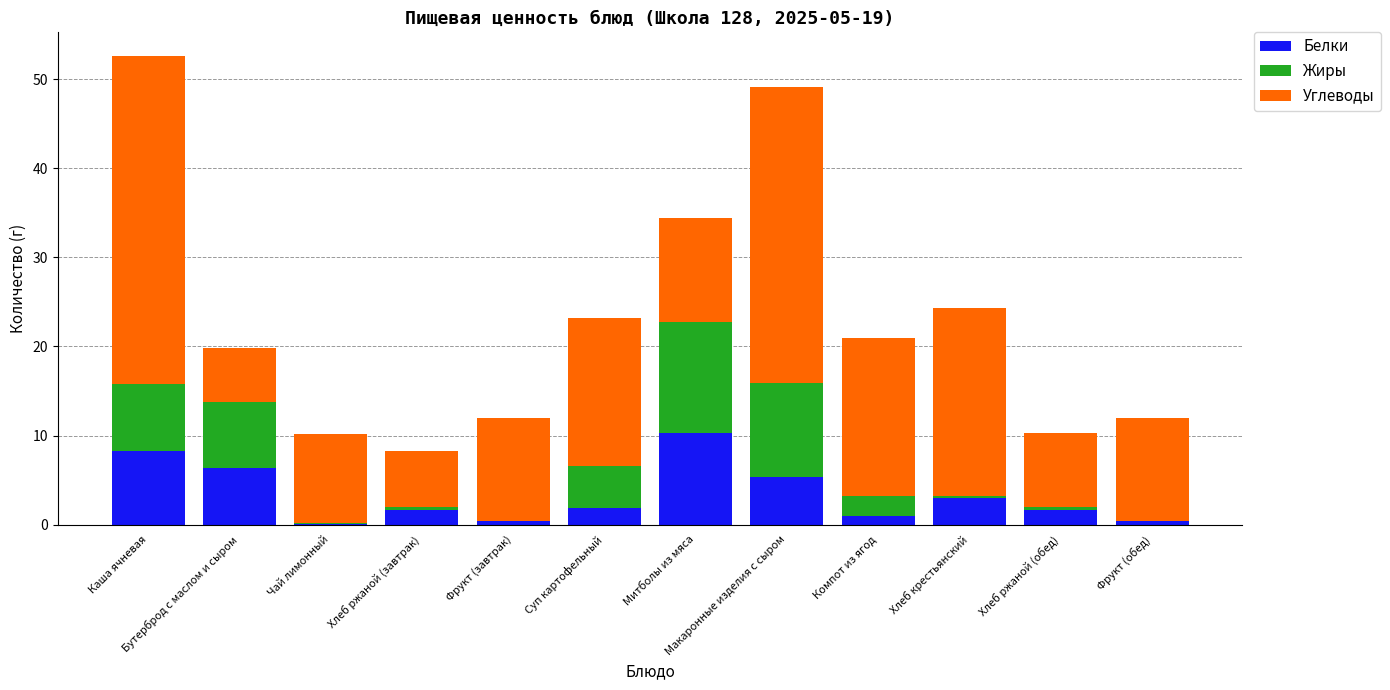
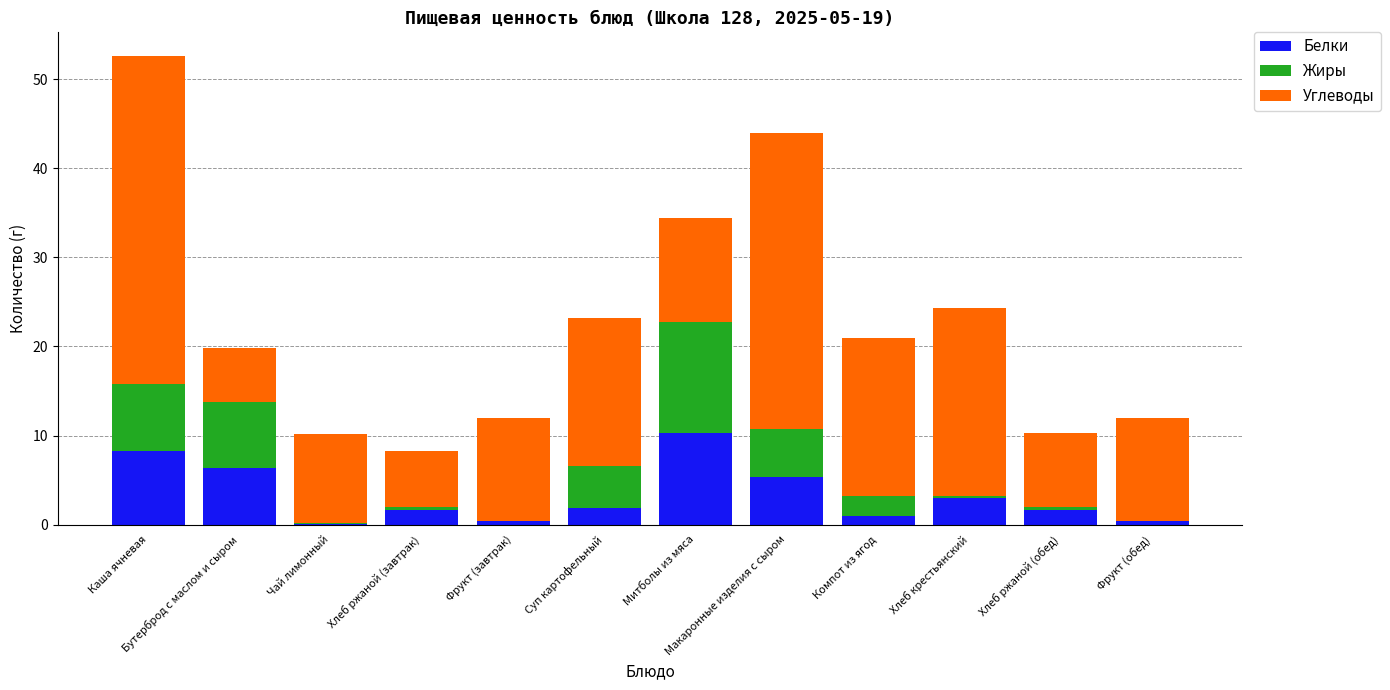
  {
    "Белки": {
      "Каша ячневая": 8,
      "Бутерброд с маслом и сыром": 6,
      "Хлеб ржаной (завтрак)": 2,
      "Фрукт (завтрак)": 0,
      "Суп картофельный": 2,
      "Митболы из мяса": 10,
      "Макаронные изделия с сыром": 5,
      "Компот из ягод": 1,
      "Хлеб крестьянский": 3,
      "Хлеб ржаной (обед)": 2,
      "Фрукт (обед)": 0
    },
    "Жиры": {
      "Каша ячневая": 8,
      "Бутерброд с маслом и сыром": 7,
      "Хлеб ржаной (завтрак)": 0,
      "Фрукт (завтрак)": 0,
      "Суп картофельный": 5,
      "Митболы из мяса": 13,
-     "Макаронные изделия с сыром": 11,
+     "Макаронные изделия с сыром": 5,
      "Компот из ягод": 2,
      "Хлеб ржаной (обед)": 0,
      "Фрукт (обед)": 0
    },
    "Углеводы": {
      "Каша ячневая": 37,
      "Бутерброд с маслом и сыром": 6,
      "Чай лимонный": 10,
      "Хлеб ржаной (завтрак)": 6,
      "Фрукт (завтрак)": 12,
      "Суп картофельный": 17,
      "Митболы из мяса": 12,
      "Макаронные изделия с сыром": 33,
      "Компот из ягод": 18,
      "Хлеб крестьянский": 21,
      "Хлеб ржаной (обед)": 8,
      "Фрукт (обед)": 12
    }
  }
